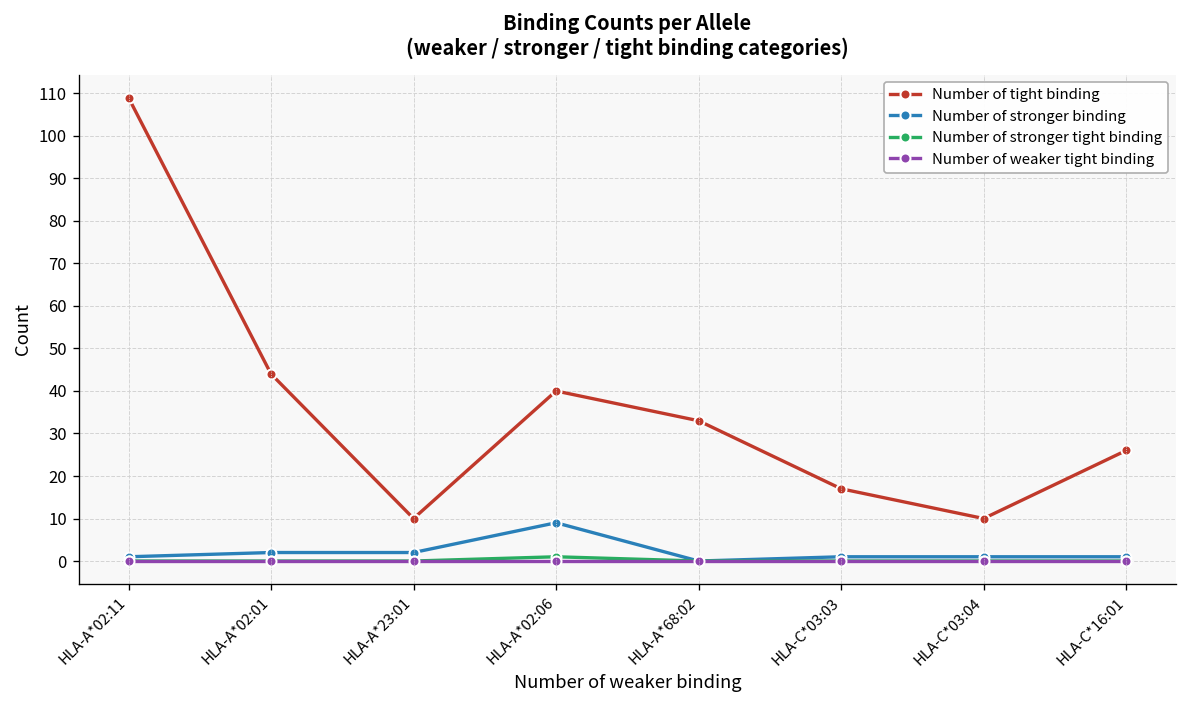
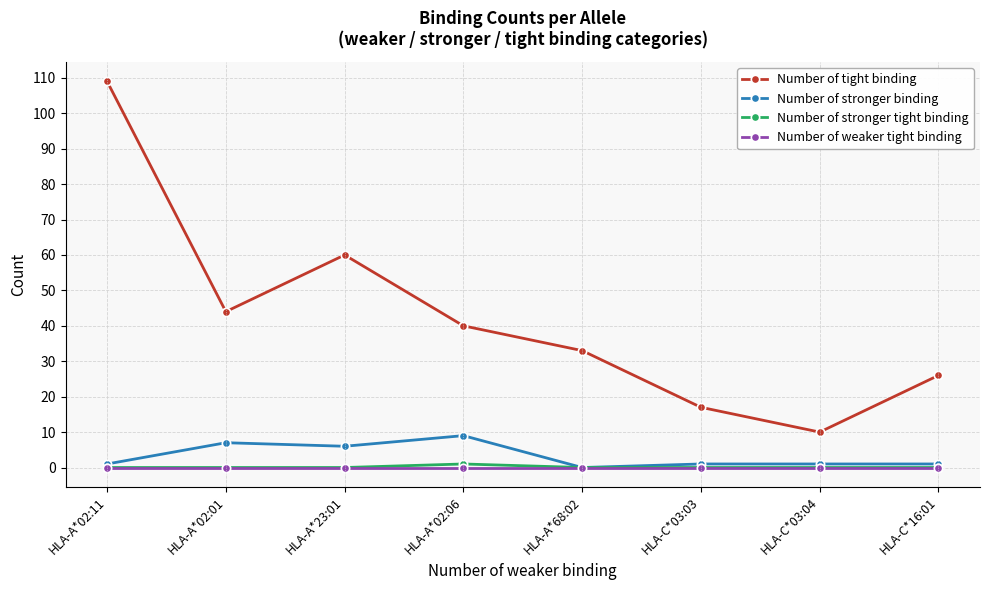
  {
    "Number of tight binding": {
      "HLA-A*02:11": 109,
      "HLA-A*02:01": 44,
-     "HLA-A*23:01": 10,
+     "HLA-A*23:01": 60,
      "HLA-A*02:06": 40,
      "HLA-A*68:02": 33,
      "HLA-C*03:03": 17,
      "HLA-C*03:04": 10,
      "HLA-C*16:01": 26
    },
    "Number of stronger binding": {
      "HLA-A*02:11": 1,
-     "HLA-A*02:01": 2,
-     "HLA-A*23:01": 2,
+     "HLA-A*02:01": 7,
+     "HLA-A*23:01": 6,
      "HLA-A*02:06": 9,
      "HLA-C*03:03": 1,
      "HLA-C*03:04": 1,
      "HLA-C*16:01": 1
    },
    "Number of stronger tight binding": {
      "HLA-A*02:06": 1
    },
    "Number of weaker tight binding": {
      "HLA-A*02:06": 0
    }
  }
